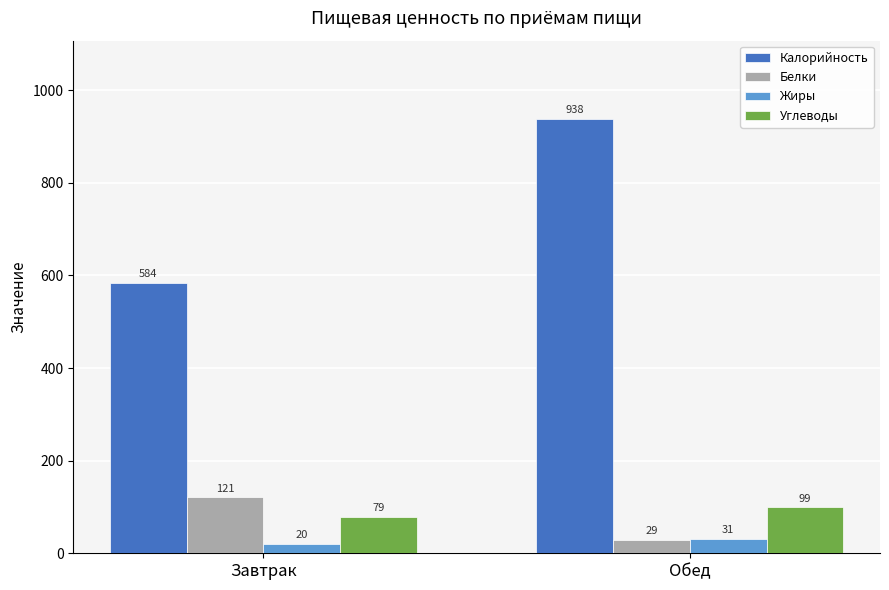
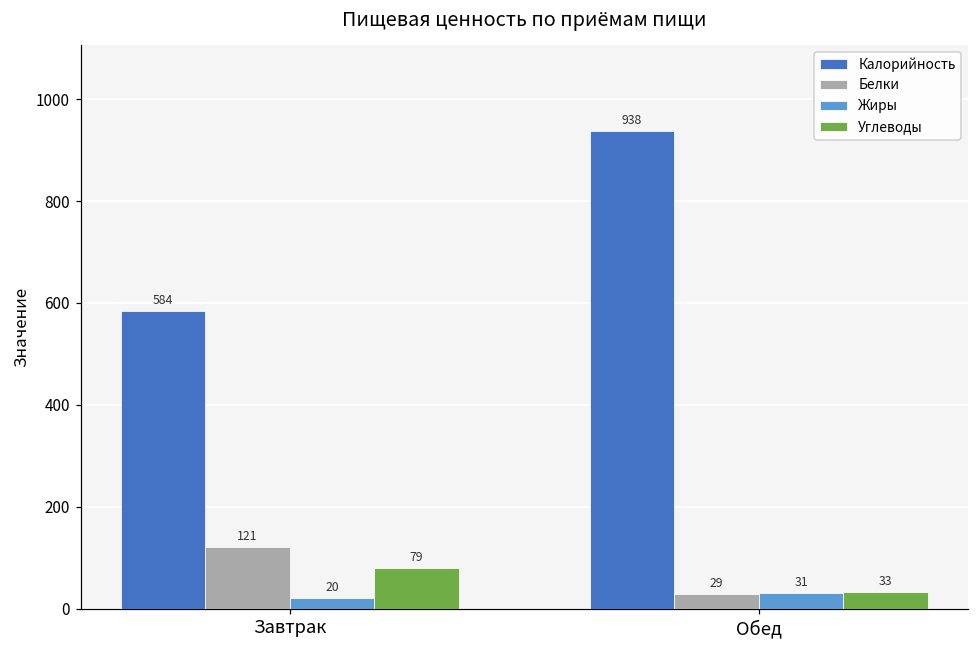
  {
    "Белки": {
      "Завтрак": 121,
      "Обед": 29
    },
    "Углеводы": {
      "Завтрак": 79,
-     "Обед": 99
+     "Обед": 33
    }
  }
